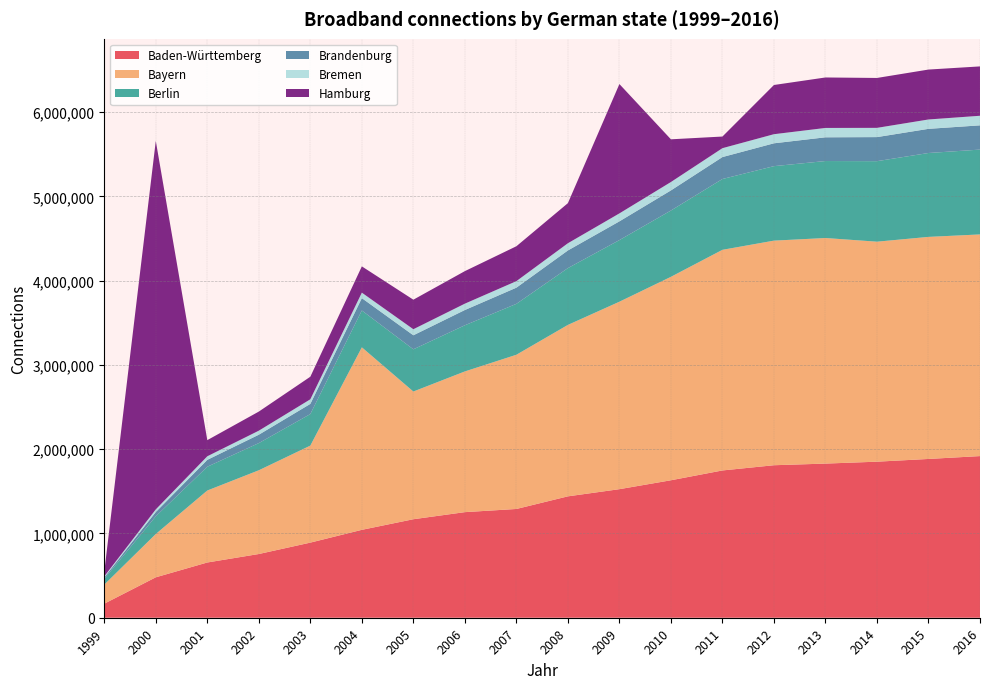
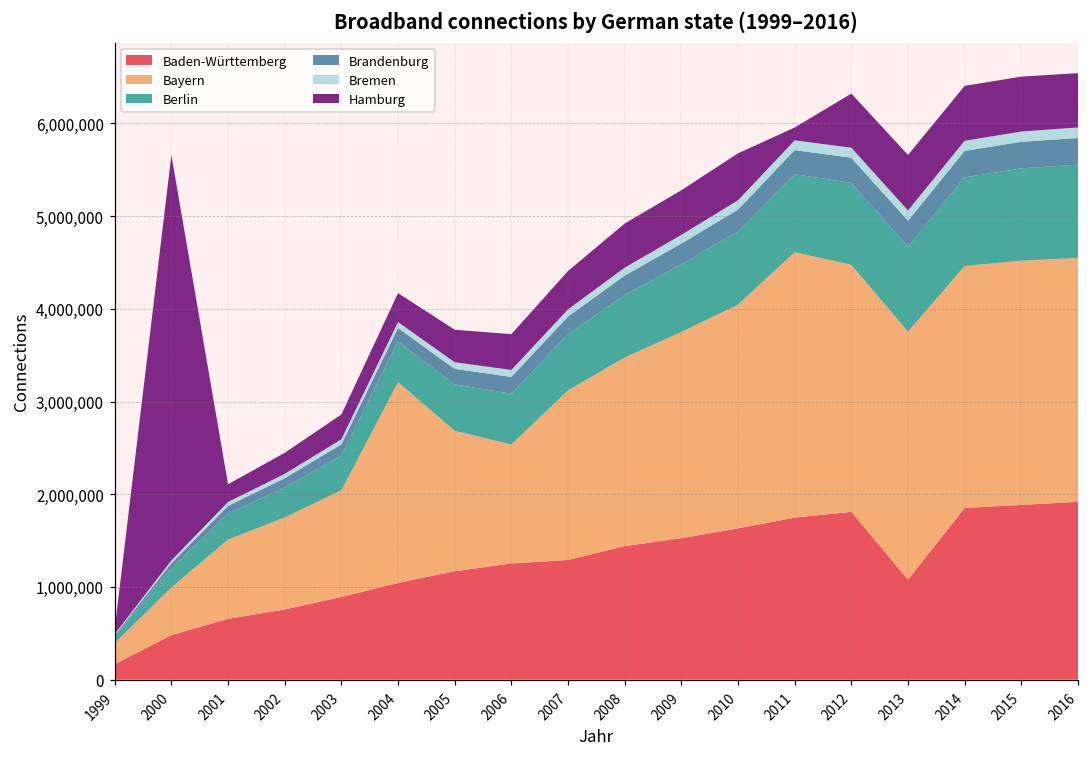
  {
    "Baden-Württemberg": {
      "1999": "200,000",
      "2000": "500,000",
      "2001": "700,000",
      "2002": "800,000",
      "2003": "900,000",
      "2004": "1,000,000",
      "2005": "1,200,000",
      "2006": "1,300,000",
      "2007": "1,300,000",
      "2008": "1,400,000",
      "2009": "1,500,000",
      "2010": "1,600,000",
      "2011": "1,700,000",
      "2012": "1,800,000",
-     "2013": "1,800,000",
+     "2013": "1,100,000",
      "2014": "1,900,000",
      "2015": "1,900,000",
      "2016": "1,900,000"
    },
    "Bayern": {
      "1999": "200,000",
      "2000": "500,000",
      "2001": "900,000",
      "2002": "1,000,000",
      "2003": "1,200,000",
      "2004": "2,200,000",
      "2005": "1,500,000",
-     "2006": "1,700,000",
+     "2006": "1,300,000",
      "2007": "1,800,000",
      "2008": "2,000,000",
      "2009": "2,200,000",
      "2010": "2,400,000",
-     "2011": "2,600,000",
+     "2011": "2,900,000",
      "2012": "2,700,000",
      "2013": "2,700,000",
      "2014": "2,600,000",
      "2015": "2,600,000",
      "2016": "2,600,000"
    },
    "Bremen": {
      "2000": "0",
      "2001": "0",
      "2002": "0",
      "2003": "100,000",
      "2004": "100,000",
      "2005": "100,000",
      "2006": "100,000",
      "2007": "100,000",
      "2008": "100,000",
      "2009": "100,000",
      "2010": "100,000",
      "2011": "100,000",
      "2012": "100,000",
      "2013": "100,000",
      "2014": "100,000",
      "2015": "100,000",
      "2016": "100,000"
    },
    "Hamburg": {
      "1999": "100,000",
      "2000": "4,400,000",
      "2001": "200,000",
      "2002": "200,000",
      "2003": "300,000",
      "2004": "300,000",
      "2005": "400,000",
      "2006": "400,000",
      "2007": "400,000",
      "2008": "500,000",
-     "2009": "1,500,000",
+     "2009": "500,000",
      "2010": "500,000",
      "2011": "100,000",
      "2012": "600,000",
      "2013": "600,000",
      "2014": "600,000",
      "2015": "600,000",
      "2016": "600,000"
    }
  }
